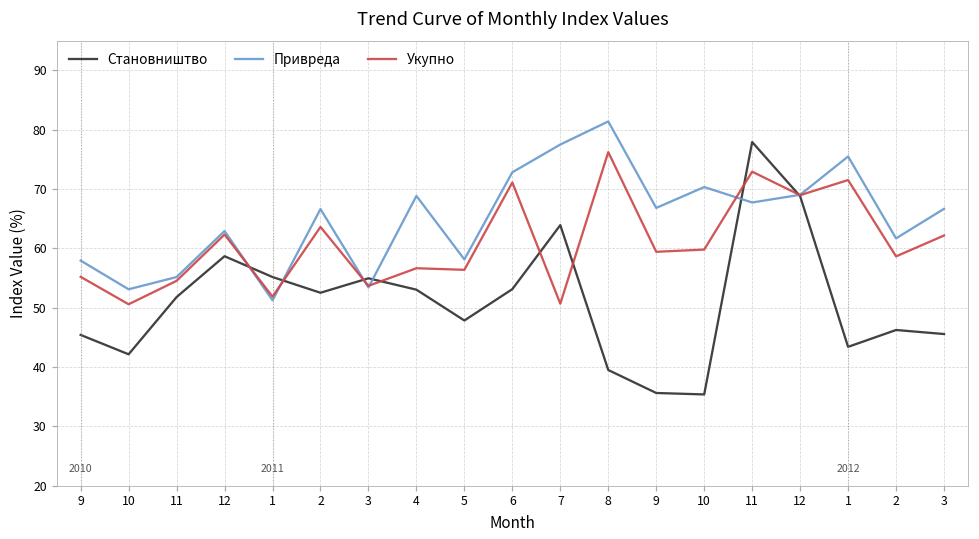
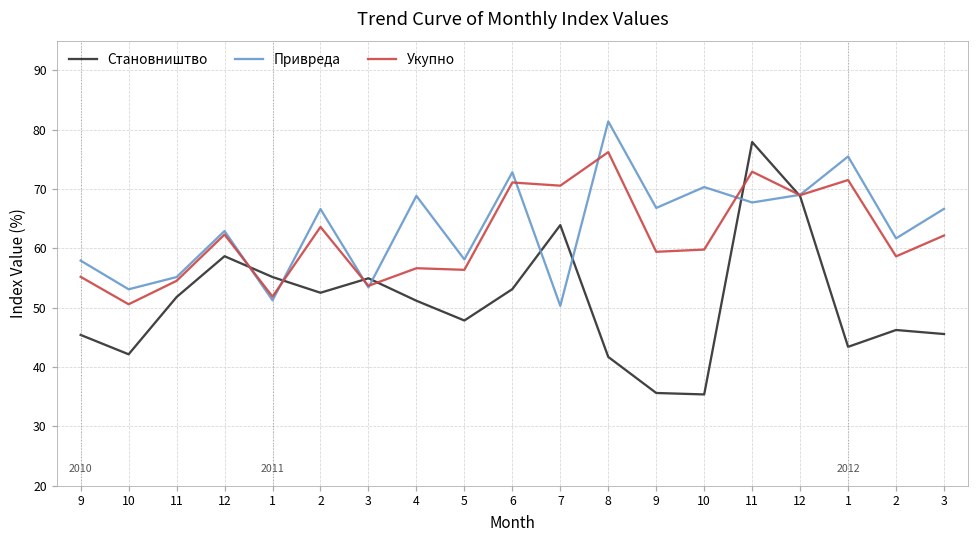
  {
    "Становништво": {
-     "4": 53,
+     "4": 51,
      "5": 48,
      "6": 53,
      "7": 64,
-     "8": 39
+     "8": 42
    },
    "Привреда": {
      "4": 69,
      "5": 58,
      "6": 73,
-     "7": 77,
+     "7": 50,
      "8": 81
    },
    "Укупно": {
      "4": 57,
      "5": 56,
      "6": 71,
-     "7": 51,
+     "7": 71,
      "8": 76
    }
  }
